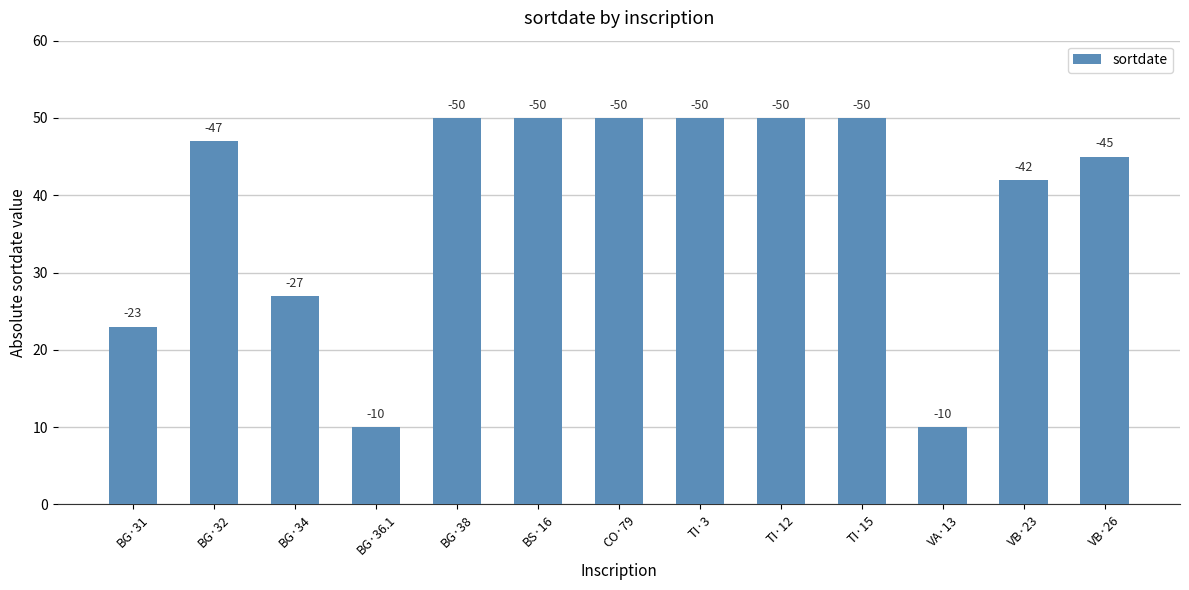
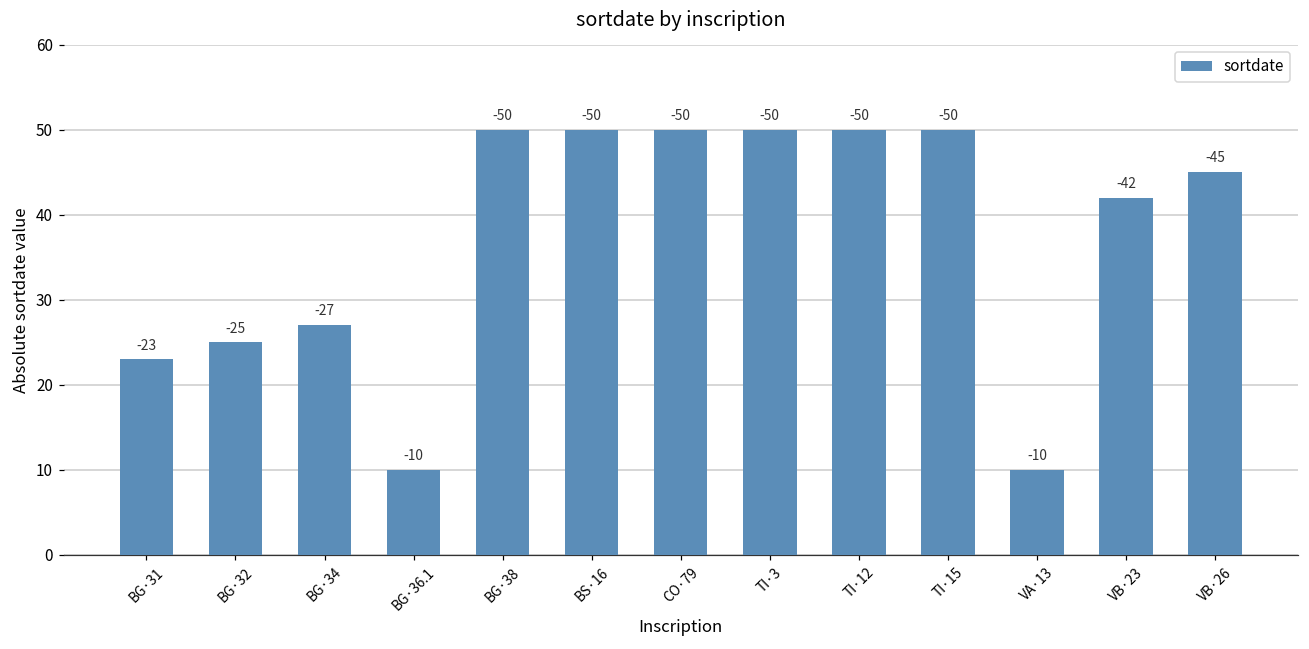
  {
-   "BG·32": -47
+   "BG·32": -25
  }
